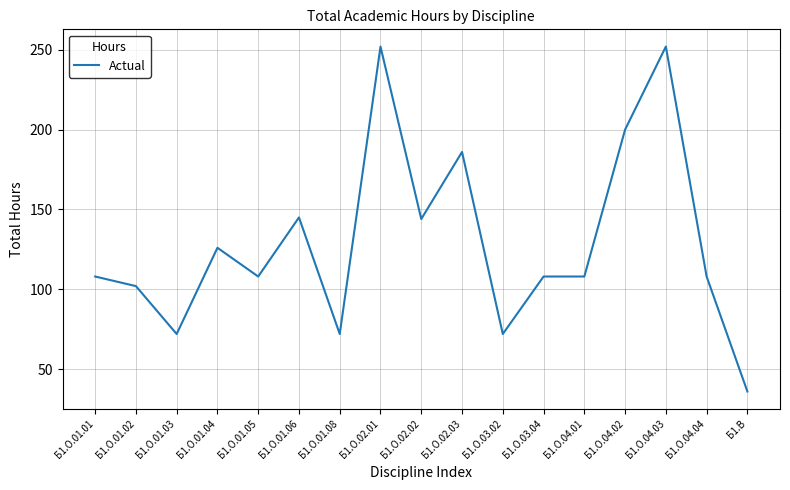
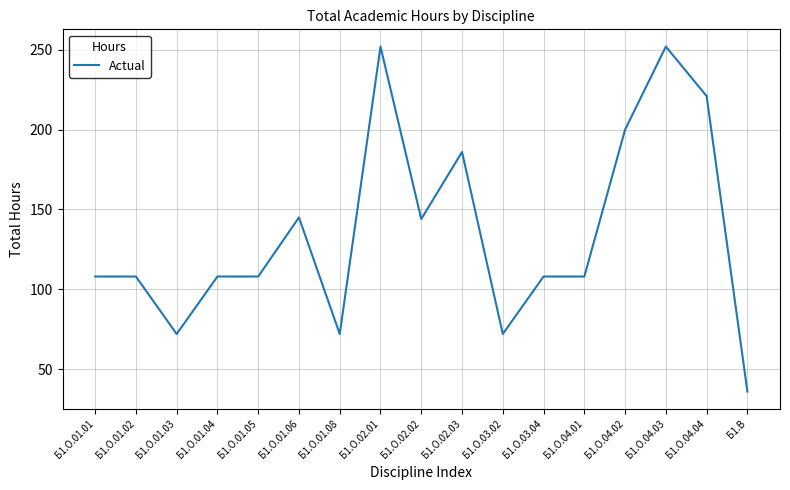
  {
    "Б1.О.01.01": 108,
-   "Б1.О.01.02": 102,
+   "Б1.О.01.02": 108,
    "Б1.О.01.03": 72,
-   "Б1.О.01.04": 126,
+   "Б1.О.01.04": 108,
    "Б1.О.01.05": 108,
    "Б1.О.01.06": 145,
    "Б1.О.01.08": 72,
    "Б1.О.02.01": 252,
    "Б1.О.02.02": 144,
    "Б1.О.02.03": 186,
    "Б1.О.03.02": 72,
    "Б1.О.03.04": 108,
    "Б1.О.04.01": 108,
    "Б1.О.04.02": 200,
    "Б1.О.04.03": 252,
-   "Б1.О.04.04": 108,
+   "Б1.О.04.04": 221,
    "Б1.В": 36
  }
